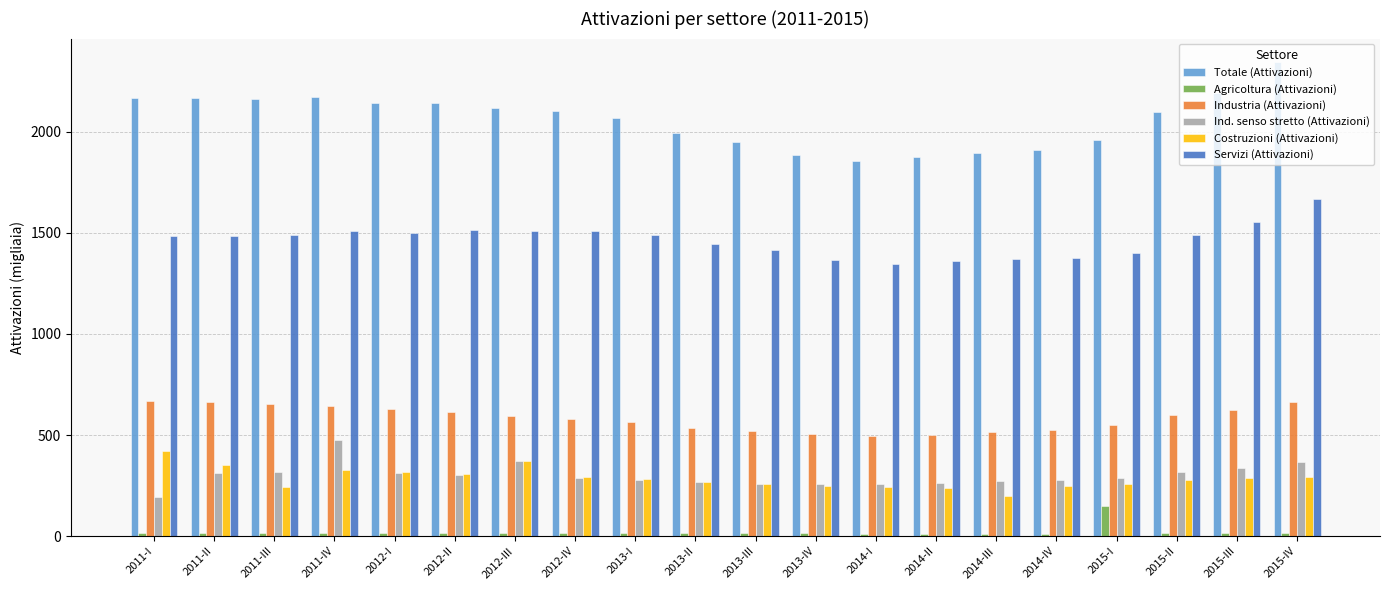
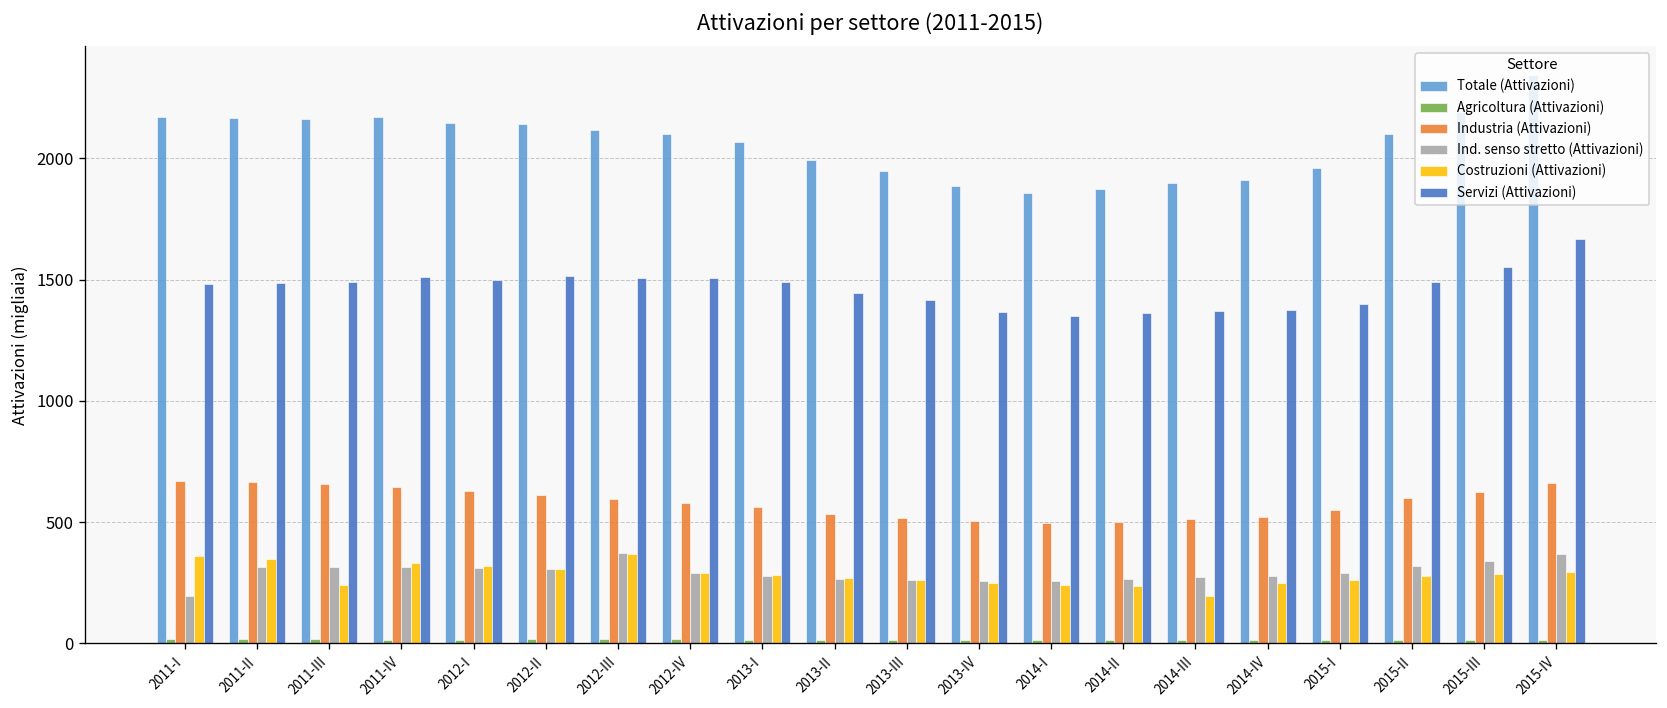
  {
    "Agricoltura (Attivazioni)": {
      "2011-I": 20,
      "2011-II": 20,
      "2011-III": 20,
      "2011-IV": 20,
      "2012-I": 20,
      "2012-II": 20,
      "2012-III": 20,
      "2012-IV": 20,
      "2013-I": 20,
      "2013-II": 10,
      "2013-III": 10,
      "2013-IV": 10,
      "2014-I": 10,
-     "2015-I": 150,
+     "2015-I": 10,
      "2015-II": 10,
      "2015-III": 10,
      "2015-IV": 10
    },
    "Industria (Attivazioni)": {
      "2011-I": 670,
      "2011-II": 660,
      "2011-III": 660,
      "2011-IV": 640,
      "2012-I": 630,
      "2012-II": 610,
      "2012-III": 590,
      "2012-IV": 580,
      "2013-I": 560,
      "2013-II": 530,
      "2013-III": 520,
      "2013-IV": 510,
      "2014-I": 500,
      "2014-II": 500,
      "2014-III": 510,
      "2014-IV": 520,
      "2015-I": 550,
      "2015-II": 600,
      "2015-III": 620,
      "2015-IV": 660
    },
    "Ind. senso stretto (Attivazioni)": {
      "2011-I": 190,
      "2011-II": 310,
      "2011-III": 320,
-     "2011-IV": 480,
+     "2011-IV": 320,
      "2012-I": 310,
      "2012-II": 300,
      "2012-III": 370,
      "2012-IV": 290,
      "2013-I": 280,
      "2013-II": 270,
      "2013-III": 260,
      "2013-IV": 260,
      "2014-I": 260,
      "2014-II": 260,
      "2014-III": 270,
      "2014-IV": 280,
      "2015-I": 290,
      "2015-II": 320,
      "2015-III": 340,
      "2015-IV": 370
    },
    "Costruzioni (Attivazioni)": {
-     "2011-I": 420,
+     "2011-I": 360,
      "2011-II": 350,
      "2011-III": 240,
      "2011-IV": 330,
      "2012-I": 320,
      "2012-II": 310,
      "2012-III": 370,
      "2012-IV": 290,
      "2013-I": 280,
      "2013-II": 270,
      "2013-III": 260,
      "2013-IV": 250,
      "2014-I": 240,
      "2014-II": 240,
      "2014-III": 200,
      "2014-IV": 250,
      "2015-I": 260,
      "2015-II": 280,
      "2015-III": 290,
      "2015-IV": 290
    }
  }
